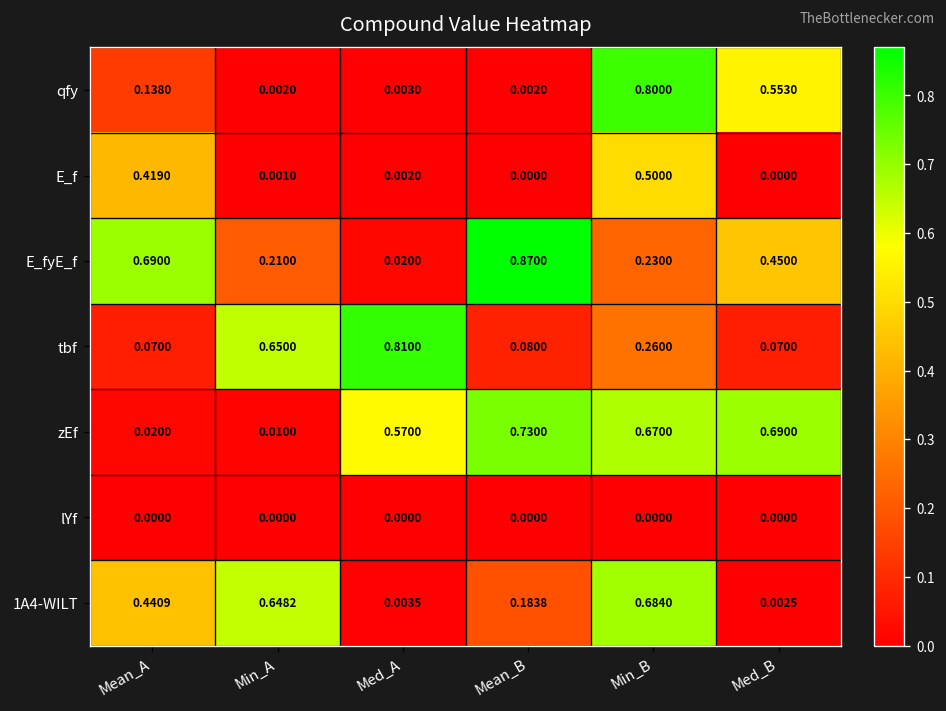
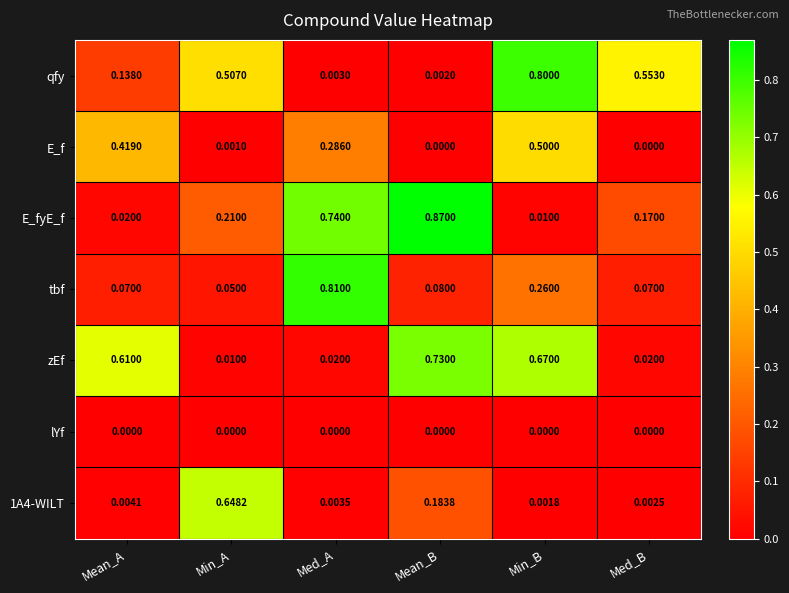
  {
    "qfy": {
      "Mean_A": 0.1380,
-     "Min_A": 0.0020,
+     "Min_A": 0.5070,
      "Med_A": 0.0030,
      "Mean_B": 0.0020,
      "Min_B": 0.8000,
      "Med_B": 0.5530
    },
    "E_f": {
      "Mean_A": 0.4190,
      "Min_A": 0.0010,
-     "Med_A": 0.0020,
+     "Med_A": 0.2860,
      "Mean_B": 0.0000,
      "Min_B": 0.5000,
      "Med_B": 0.0000
    },
    "E_fyE_f": {
-     "Mean_A": 0.6900,
+     "Mean_A": 0.0200,
      "Min_A": 0.2100,
-     "Med_A": 0.0200,
+     "Med_A": 0.7400,
      "Mean_B": 0.8700,
-     "Min_B": 0.2300,
-     "Med_B": 0.4500
+     "Min_B": 0.0100,
+     "Med_B": 0.1700
    },
    "tbf": {
      "Mean_A": 0.0700,
-     "Min_A": 0.6500,
+     "Min_A": 0.0500,
      "Med_A": 0.8100,
      "Mean_B": 0.0800,
      "Min_B": 0.2600,
      "Med_B": 0.0700
    },
    "zEf": {
-     "Mean_A": 0.0200,
+     "Mean_A": 0.6100,
      "Min_A": 0.0100,
-     "Med_A": 0.5700,
+     "Med_A": 0.0200,
      "Mean_B": 0.7300,
      "Min_B": 0.6700,
-     "Med_B": 0.6900
+     "Med_B": 0.0200
    },
    "lYf": {
      "Mean_A": 0.0000,
      "Min_A": 0.0000,
      "Med_A": 0.0000,
      "Mean_B": 0.0000,
      "Min_B": 0.0000,
      "Med_B": 0.0000
    },
    "1A4-WILT": {
-     "Mean_A": 0.4409,
+     "Mean_A": 0.0041,
      "Min_A": 0.6482,
      "Med_A": 0.0035,
      "Mean_B": 0.1838,
-     "Min_B": 0.6840,
+     "Min_B": 0.0018,
      "Med_B": 0.0025
    }
  }
